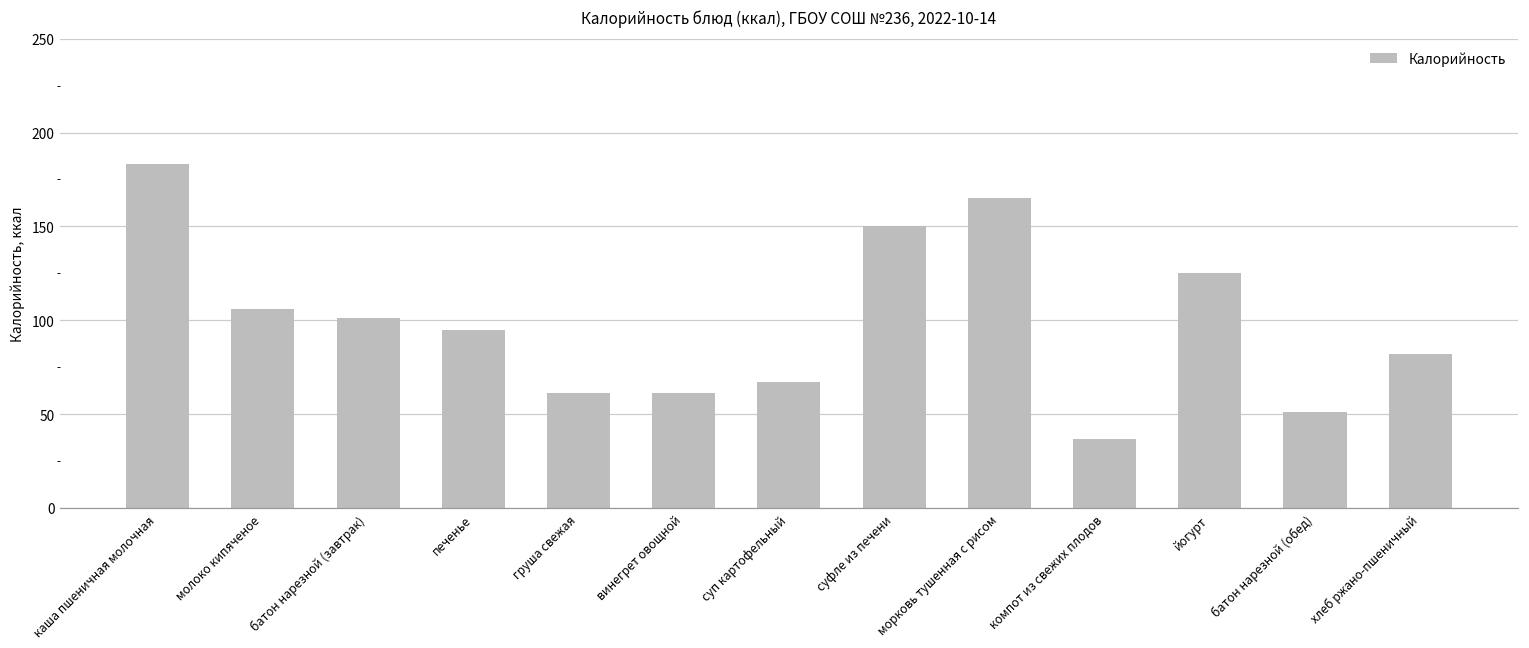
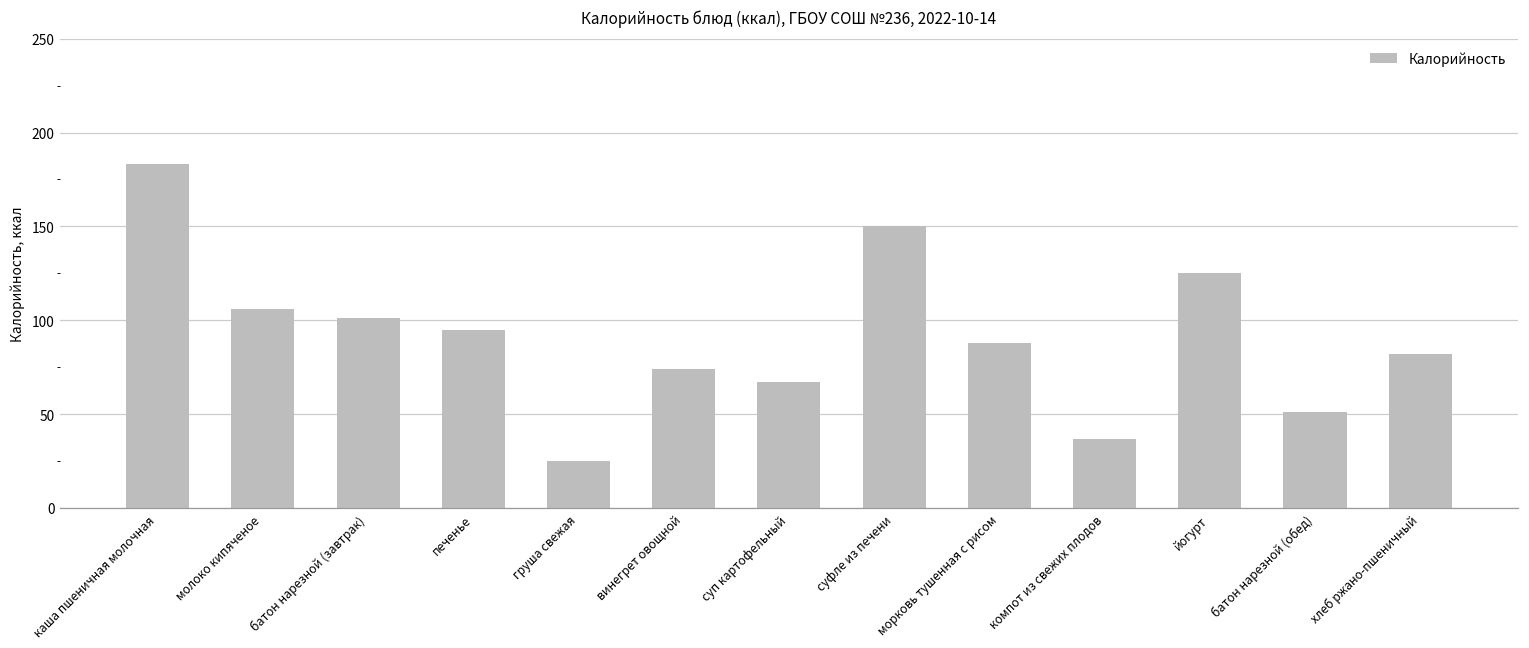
  {
    "каша пшеничная молочная": 183,
    "молоко кипяченое": 106,
    "батон нарезной (завтрак)": 101,
    "печенье": 95,
-   "груша свежая": 61,
-   "винегрет овощной": 61,
+   "груша свежая": 25,
+   "винегрет овощной": 74,
    "суп картофельный": 67,
    "суфле из печени": 150,
-   "морковь тушенная с рисом": 165,
+   "морковь тушенная с рисом": 88,
    "компот из свежих плодов": 37,
    "йогурт": 125,
    "батон нарезной (обед)": 51,
    "хлеб ржано-пшеничный": 82
  }
